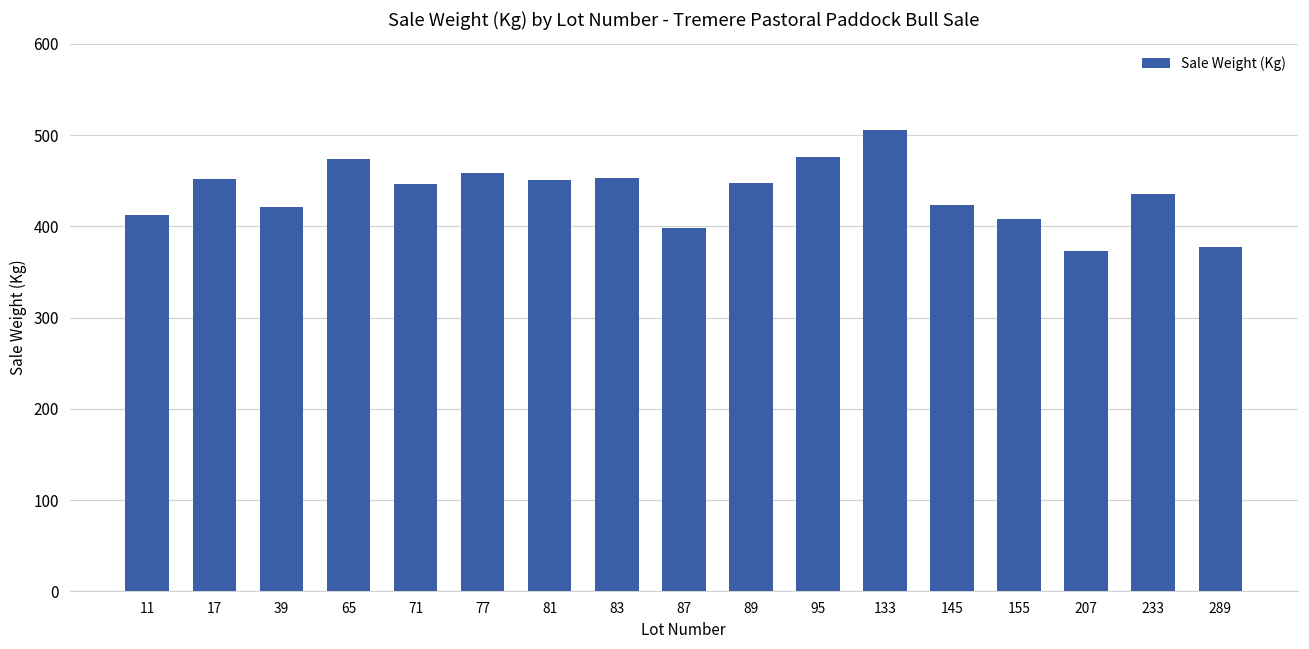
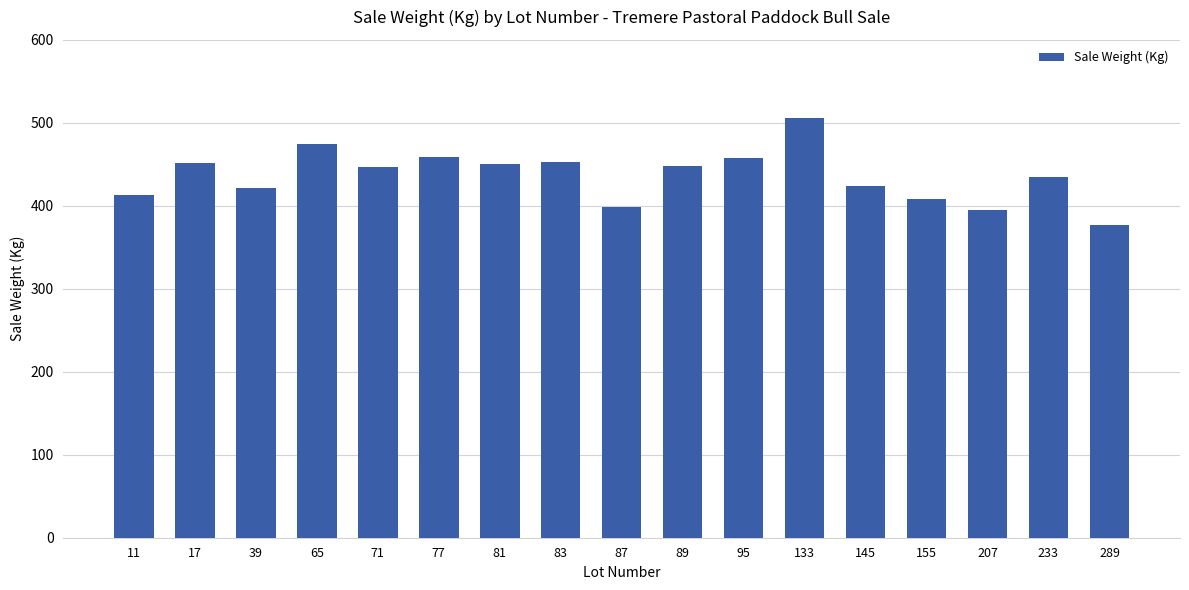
  {
    "11": 410,
    "17": 450,
    "39": 420,
    "65": 470,
    "71": 450,
    "77": 460,
    "81": 450,
    "83": 450,
    "87": 400,
    "89": 450,
-   "95": 480,
+   "95": 460,
    "133": 510,
    "145": 420,
    "155": 410,
-   "207": 370,
+   "207": 400,
    "233": 440,
    "289": 380
  }
